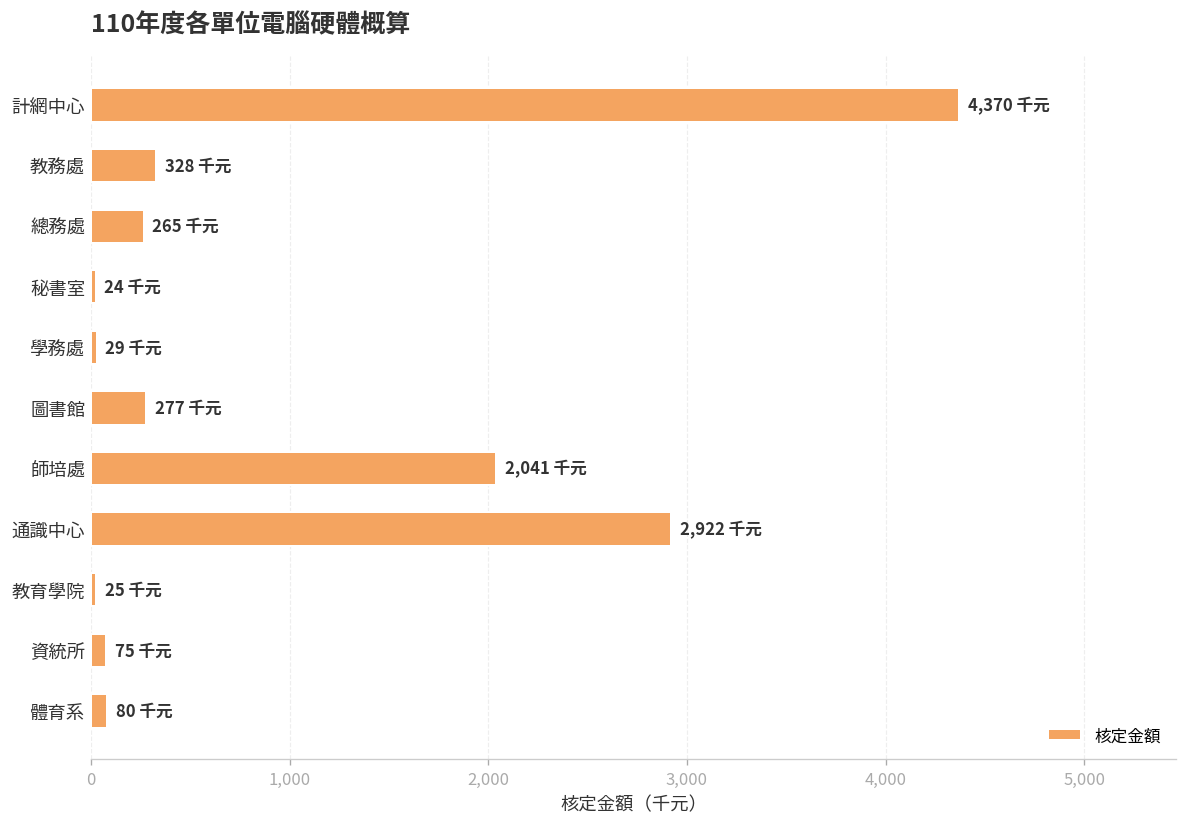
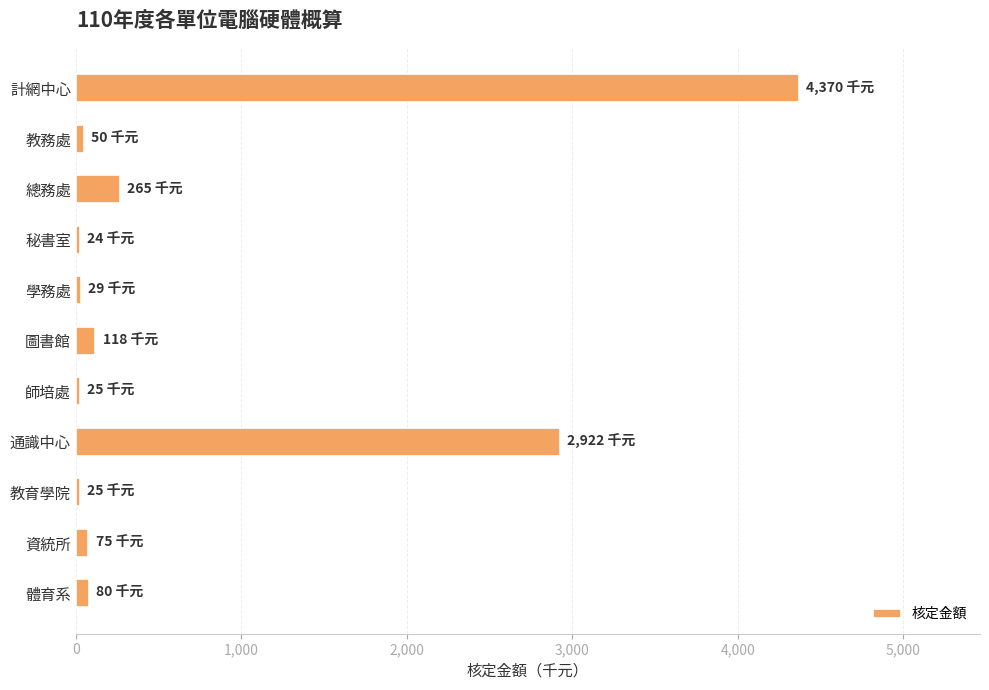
  {
    "計網中心": "4,370",
-   "教務處": "328",
+   "教務處": "50",
    "總務處": "265",
    "秘書室": "24",
    "學務處": "29",
-   "圖書館": "277",
-   "師培處": "2,041",
+   "圖書館": "118",
+   "師培處": "25",
    "通識中心": "2,922",
    "教育學院": "25",
    "資統所": "75",
    "體育系": "80"
  }
